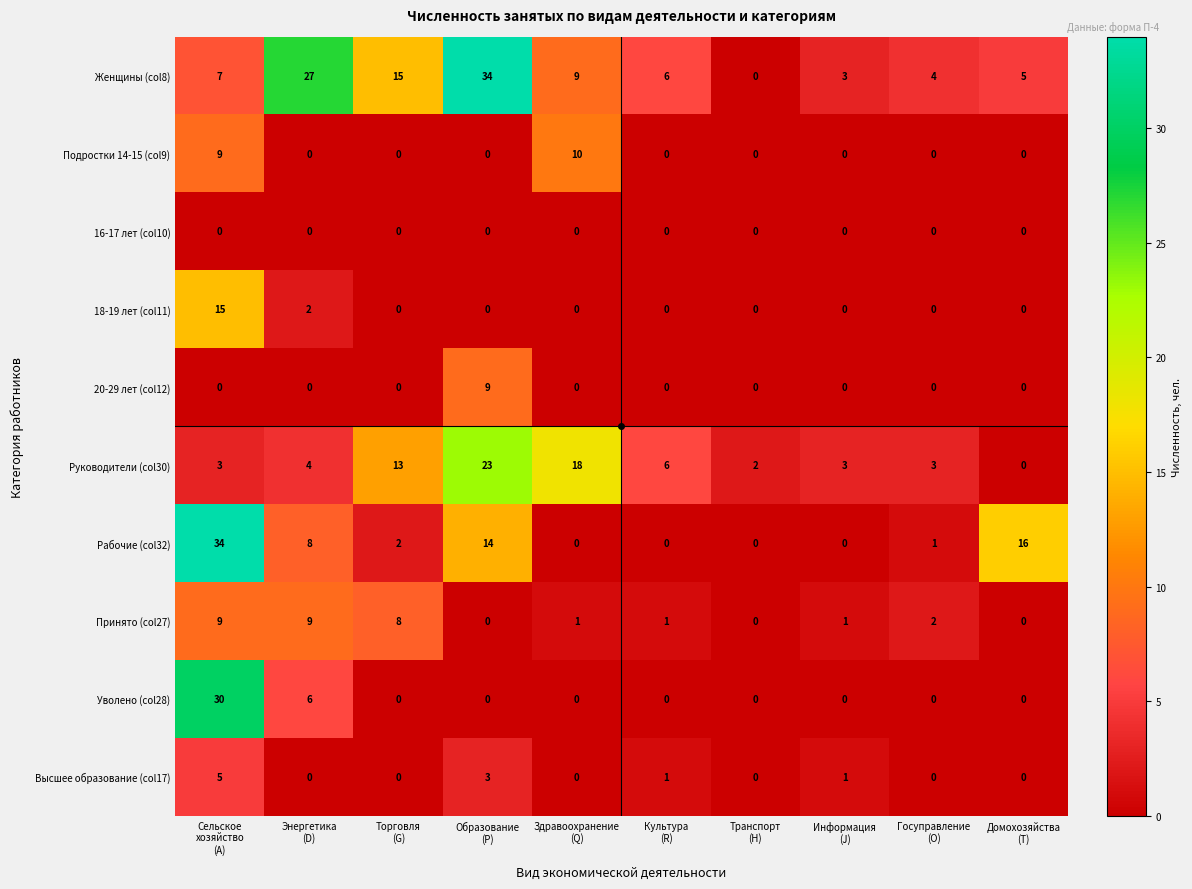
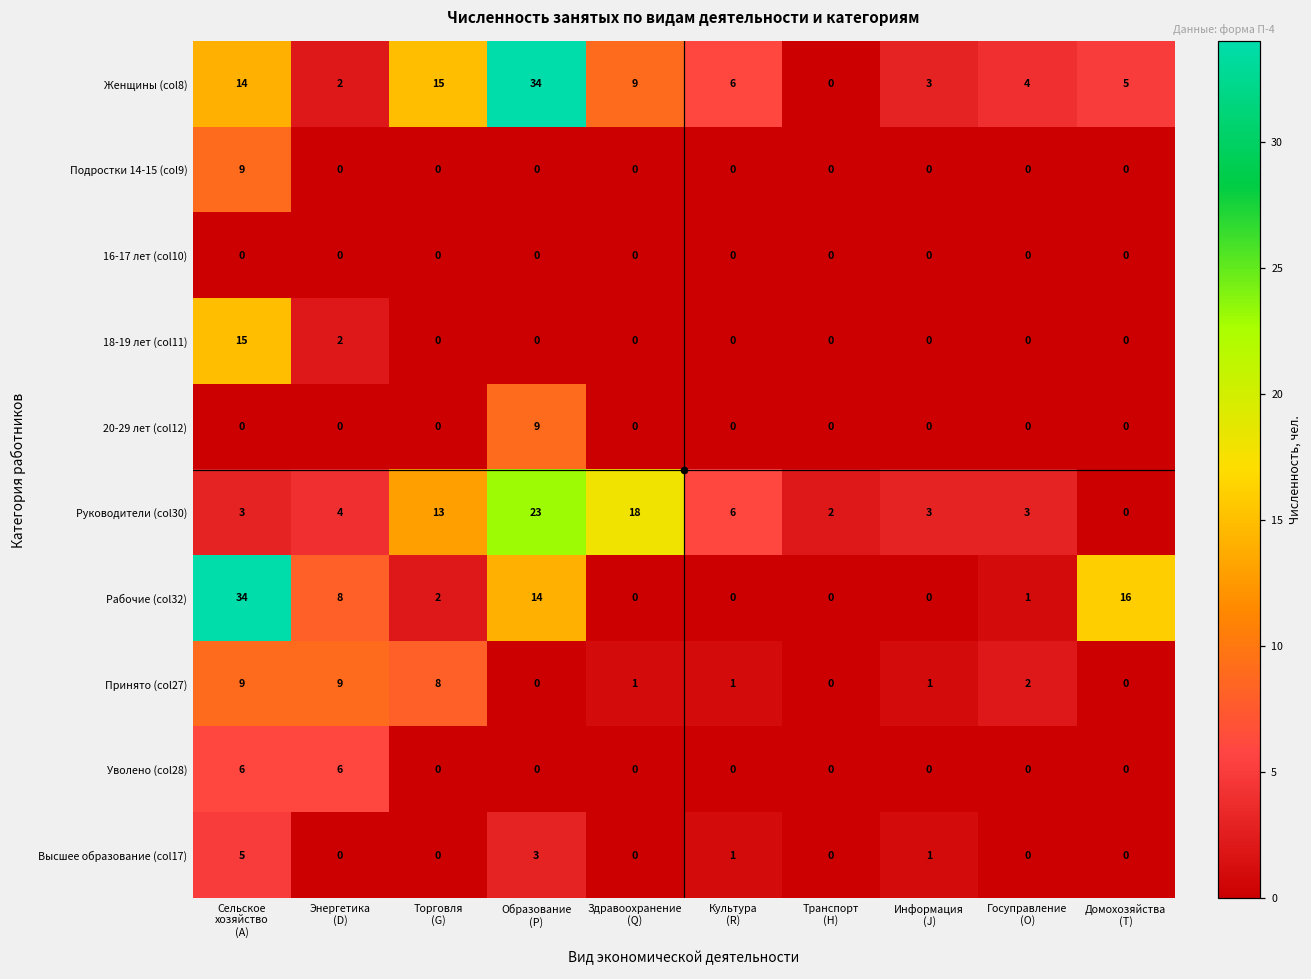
  {
    "Женщины (col8)": {
-     "Сельское хозяйство (A)": 7,
-     "Энергетика (D)": 27,
+     "Сельское хозяйство (A)": 14,
+     "Энергетика (D)": 2,
      "Торговля (G)": 15,
      "Образование (P)": 34,
      "Здравоохранение (Q)": 9,
      "Культура (R)": 6,
      "Транспорт (H)": 0,
      "Информация (J)": 3,
      "Госуправление (O)": 4,
      "Домохозяйства (T)": 5
    },
    "Подростки 14-15 (col9)": {
      "Сельское хозяйство (A)": 9,
      "Энергетика (D)": 0,
      "Торговля (G)": 0,
      "Образование (P)": 0,
-     "Здравоохранение (Q)": 10,
+     "Здравоохранение (Q)": 0,
      "Культура (R)": 0,
      "Транспорт (H)": 0,
      "Информация (J)": 0,
      "Госуправление (O)": 0,
      "Домохозяйства (T)": 0
    },
    "16-17 лет (col10)": {
      "Сельское хозяйство (A)": 0,
      "Энергетика (D)": 0,
      "Торговля (G)": 0,
      "Образование (P)": 0,
      "Здравоохранение (Q)": 0,
      "Культура (R)": 0,
      "Транспорт (H)": 0,
      "Информация (J)": 0,
      "Госуправление (O)": 0,
      "Домохозяйства (T)": 0
    },
    "18-19 лет (col11)": {
      "Сельское хозяйство (A)": 15,
      "Энергетика (D)": 2,
      "Торговля (G)": 0,
      "Образование (P)": 0,
      "Здравоохранение (Q)": 0,
      "Культура (R)": 0,
      "Транспорт (H)": 0,
      "Информация (J)": 0,
      "Госуправление (O)": 0,
      "Домохозяйства (T)": 0
    },
    "20-29 лет (col12)": {
      "Сельское хозяйство (A)": 0,
      "Энергетика (D)": 0,
      "Торговля (G)": 0,
      "Образование (P)": 9,
      "Здравоохранение (Q)": 0,
      "Культура (R)": 0,
      "Транспорт (H)": 0,
      "Информация (J)": 0,
      "Госуправление (O)": 0,
      "Домохозяйства (T)": 0
    },
    "Руководители (col30)": {
      "Сельское хозяйство (A)": 3,
      "Энергетика (D)": 4,
      "Торговля (G)": 13,
      "Образование (P)": 23,
      "Здравоохранение (Q)": 18,
      "Культура (R)": 6,
      "Транспорт (H)": 2,
      "Информация (J)": 3,
      "Госуправление (O)": 3,
      "Домохозяйства (T)": 0
    },
    "Рабочие (col32)": {
      "Сельское хозяйство (A)": 34,
      "Энергетика (D)": 8,
      "Торговля (G)": 2,
      "Образование (P)": 14,
      "Здравоохранение (Q)": 0,
      "Культура (R)": 0,
      "Транспорт (H)": 0,
      "Информация (J)": 0,
      "Госуправление (O)": 1,
      "Домохозяйства (T)": 16
    },
    "Принято (col27)": {
      "Сельское хозяйство (A)": 9,
      "Энергетика (D)": 9,
      "Торговля (G)": 8,
      "Образование (P)": 0,
      "Здравоохранение (Q)": 1,
      "Культура (R)": 1,
      "Транспорт (H)": 0,
      "Информация (J)": 1,
      "Госуправление (O)": 2,
      "Домохозяйства (T)": 0
    },
    "Уволено (col28)": {
-     "Сельское хозяйство (A)": 30,
+     "Сельское хозяйство (A)": 6,
      "Энергетика (D)": 6,
      "Торговля (G)": 0,
      "Образование (P)": 0,
      "Здравоохранение (Q)": 0,
      "Культура (R)": 0,
      "Транспорт (H)": 0,
      "Информация (J)": 0,
      "Госуправление (O)": 0,
      "Домохозяйства (T)": 0
    },
    "Высшее образование (col17)": {
      "Сельское хозяйство (A)": 5,
      "Энергетика (D)": 0,
      "Торговля (G)": 0,
      "Образование (P)": 3,
      "Здравоохранение (Q)": 0,
      "Культура (R)": 1,
      "Транспорт (H)": 0,
      "Информация (J)": 1,
      "Госуправление (O)": 0,
      "Домохозяйства (T)": 0
    }
  }
